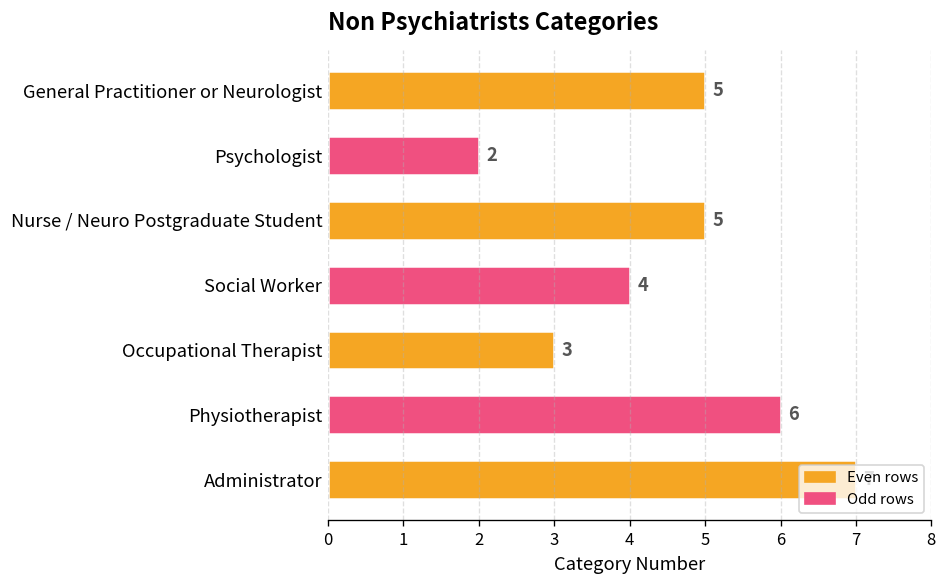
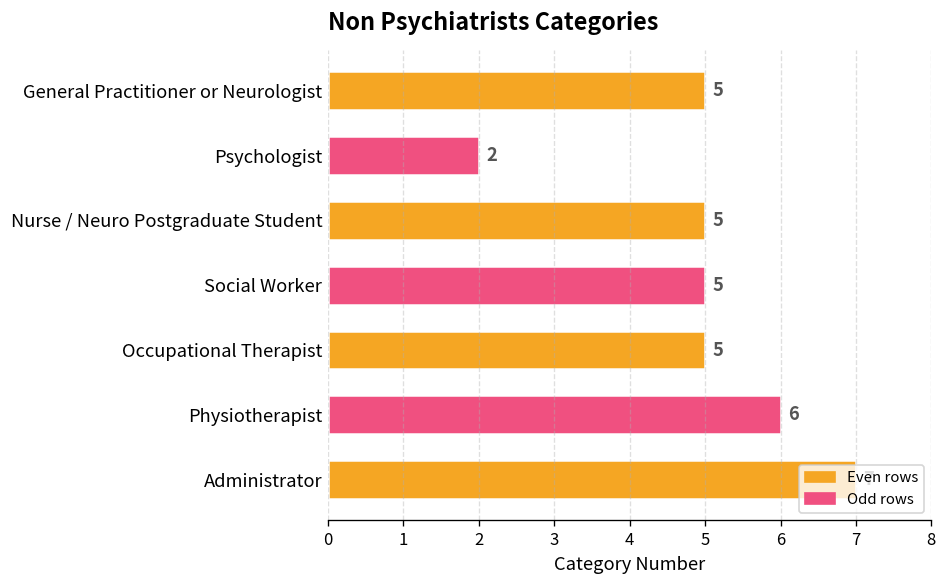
  {
    "General Practitioner or Neurologist": 5,
    "Psychologist": 2,
    "Nurse / Neuro Postgraduate Student": 5,
-   "Social Worker": 4,
-   "Occupational Therapist": 3,
+   "Social Worker": 5,
+   "Occupational Therapist": 5,
    "Physiotherapist": 6
  }
